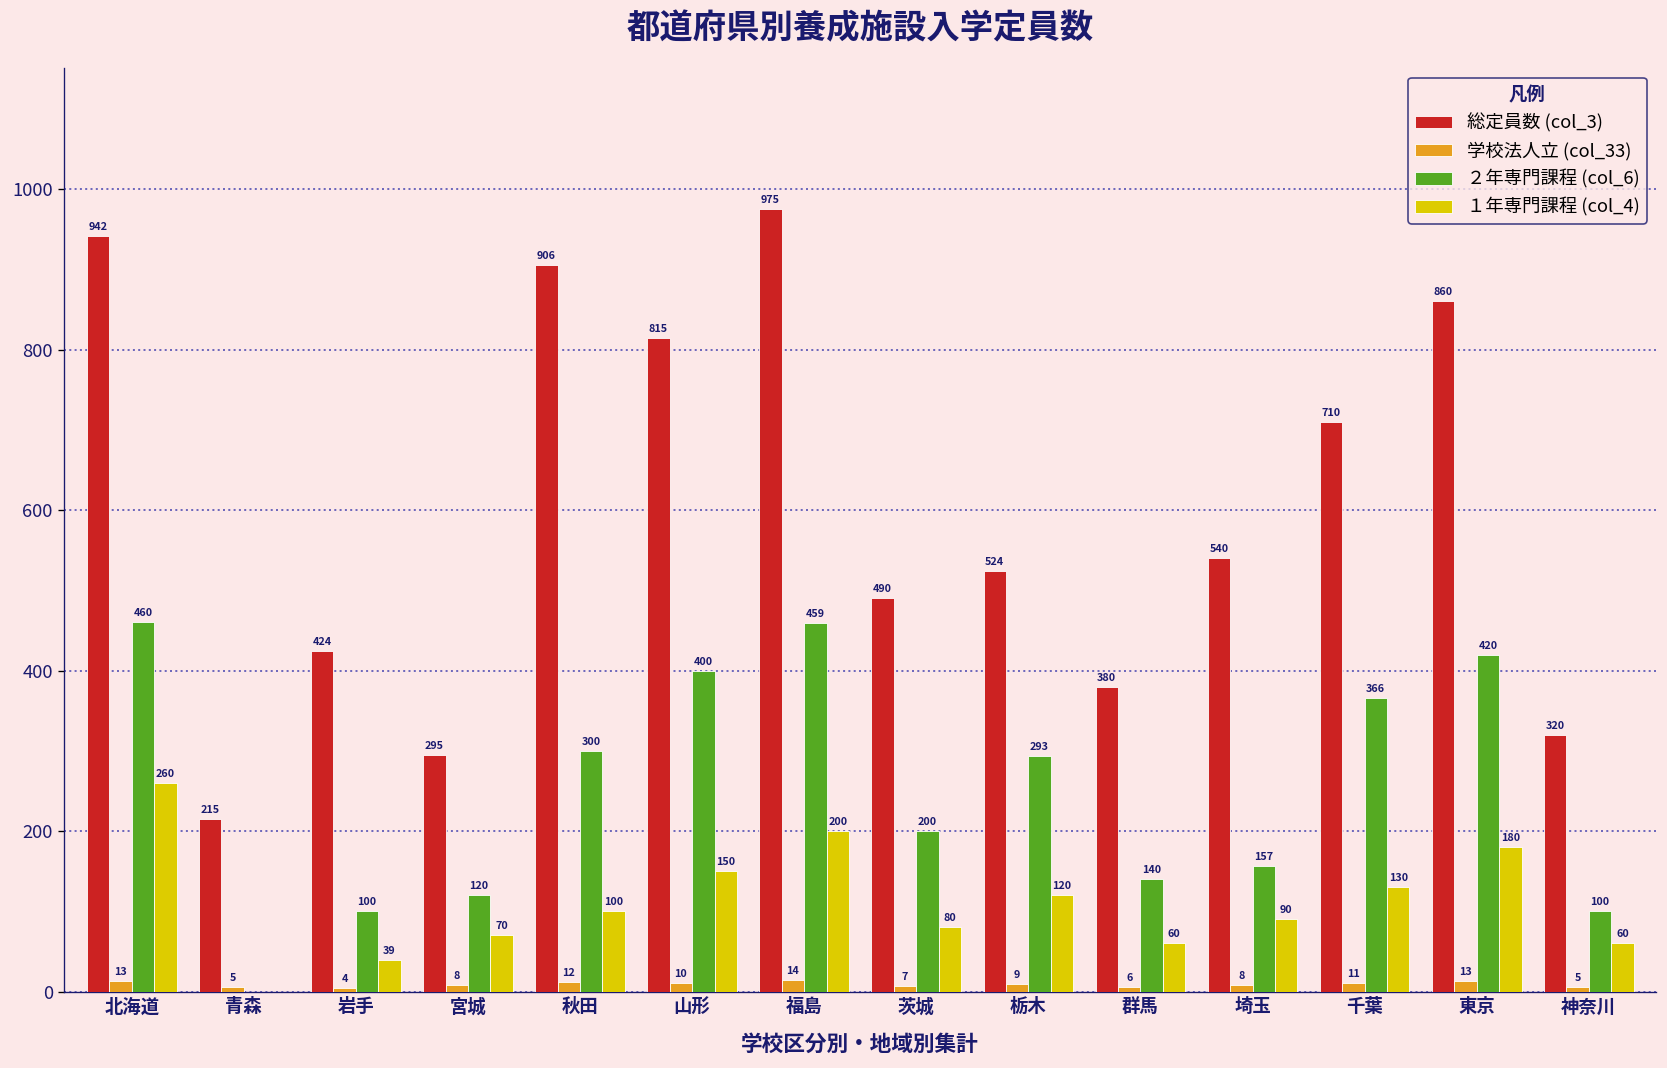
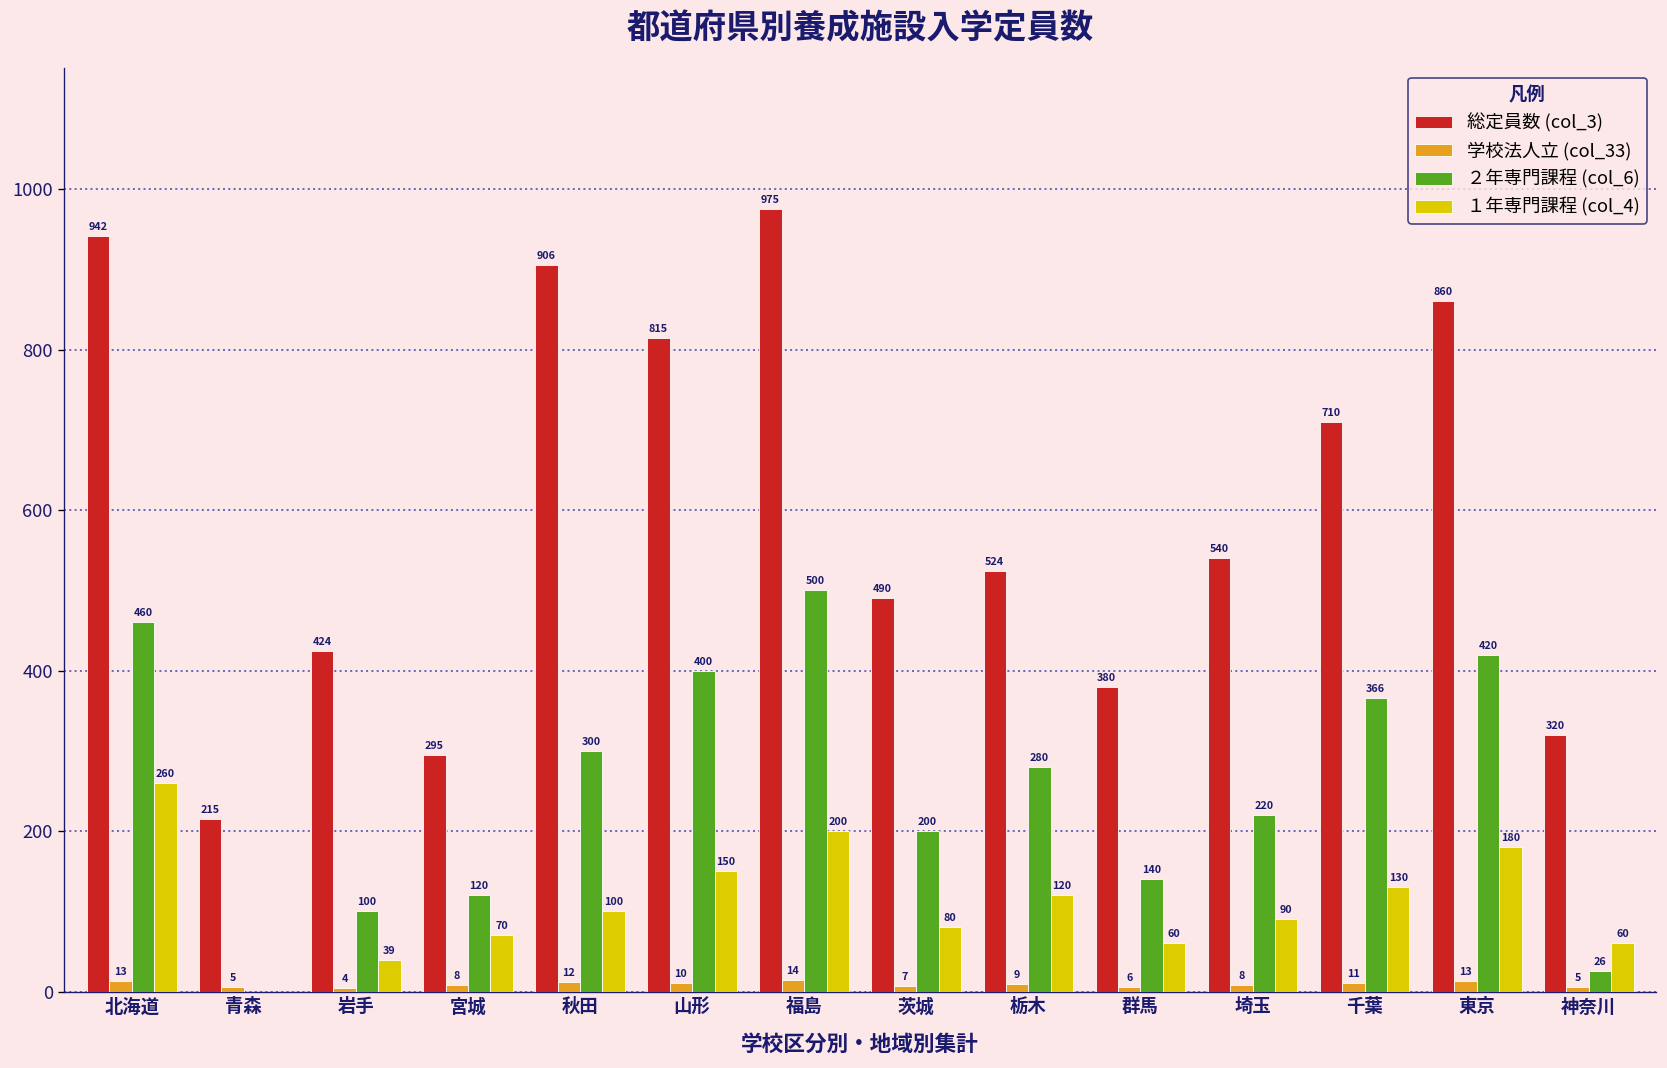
  {
    "総定員数 (col_3)": {
      "北海道": 942,
      "青森": 215,
      "岩手": 424,
      "宮城": 295,
      "秋田": 906,
      "山形": 815,
      "福島": 975,
      "茨城": 490,
      "栃木": 524,
      "群馬": 380,
      "埼玉": 540,
      "千葉": 710,
      "東京": 860,
      "神奈川": 320
    },
    "２年専門課程 (col_6)": {
      "北海道": 460,
      "岩手": 100,
      "宮城": 120,
      "秋田": 300,
      "山形": 400,
-     "福島": 459,
+     "福島": 500,
      "茨城": 200,
-     "栃木": 293,
+     "栃木": 280,
      "群馬": 140,
-     "埼玉": 157,
+     "埼玉": 220,
      "千葉": 366,
      "東京": 420,
-     "神奈川": 100
+     "神奈川": 26
    }
  }
